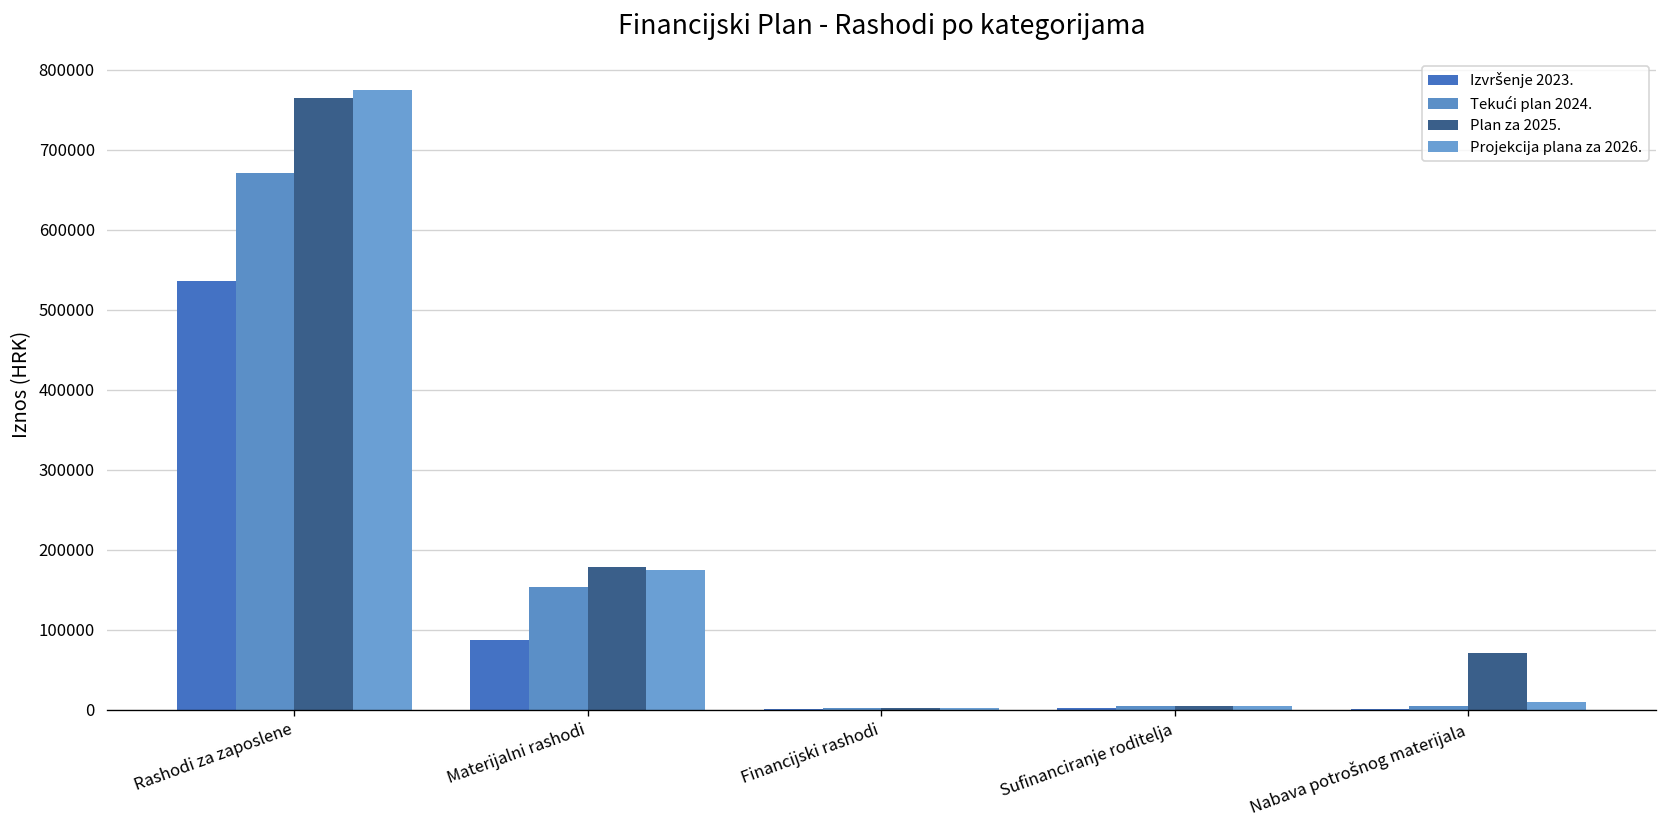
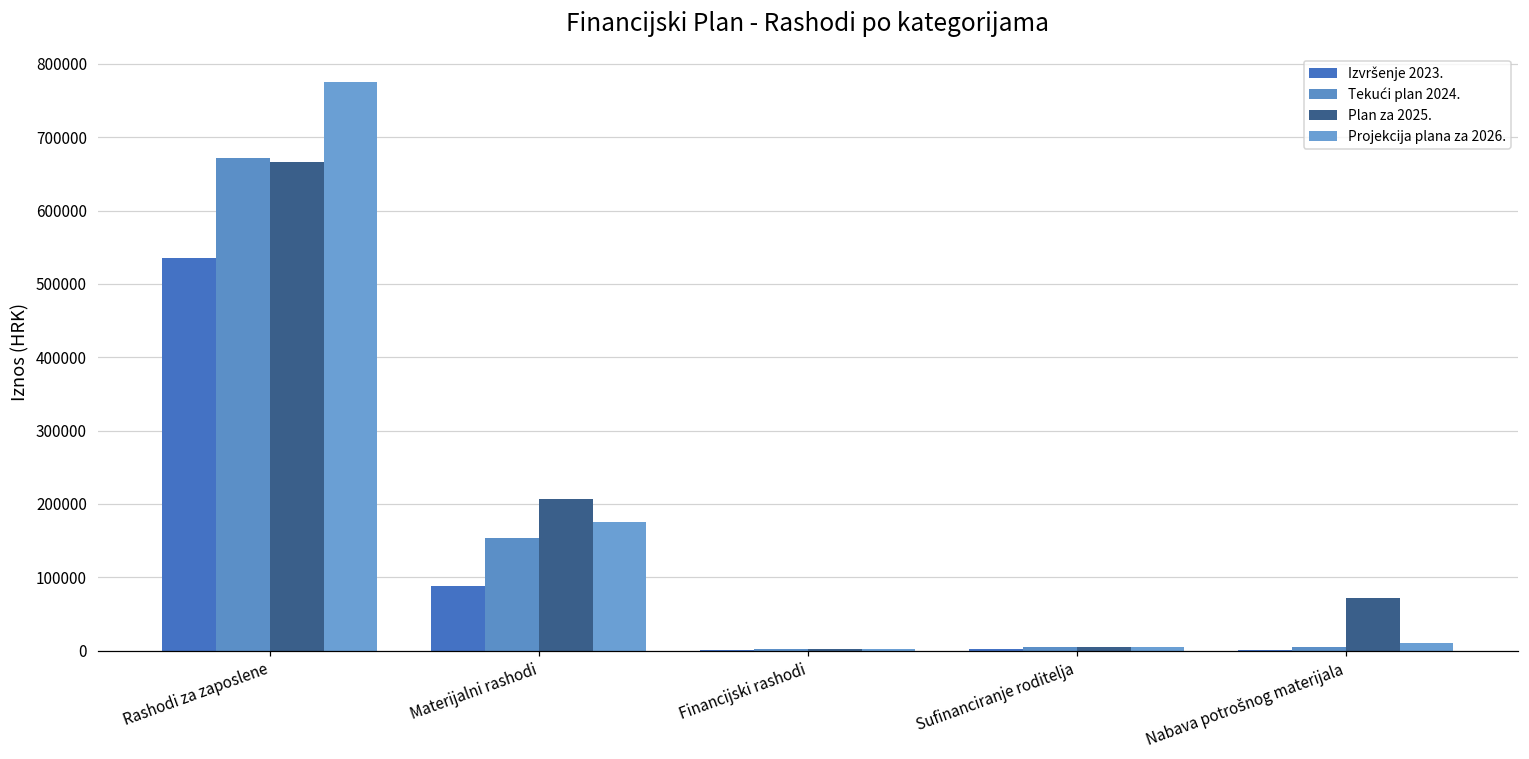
  {
    "Plan za 2025.": {
-     "Rashodi za zaposlene": 770000,
-     "Materijalni rashodi": 180000,
+     "Rashodi za zaposlene": 670000,
+     "Materijalni rashodi": 210000,
      "Sufinanciranje roditelja": 10000,
      "Nabava potrošnog materijala": 70000
    }
  }
